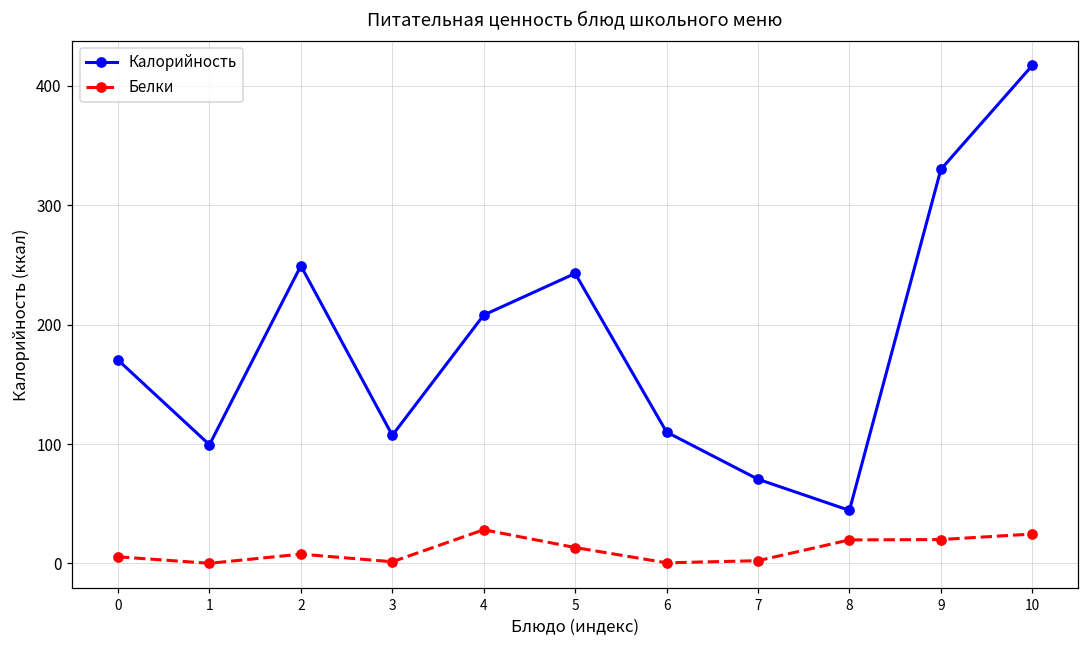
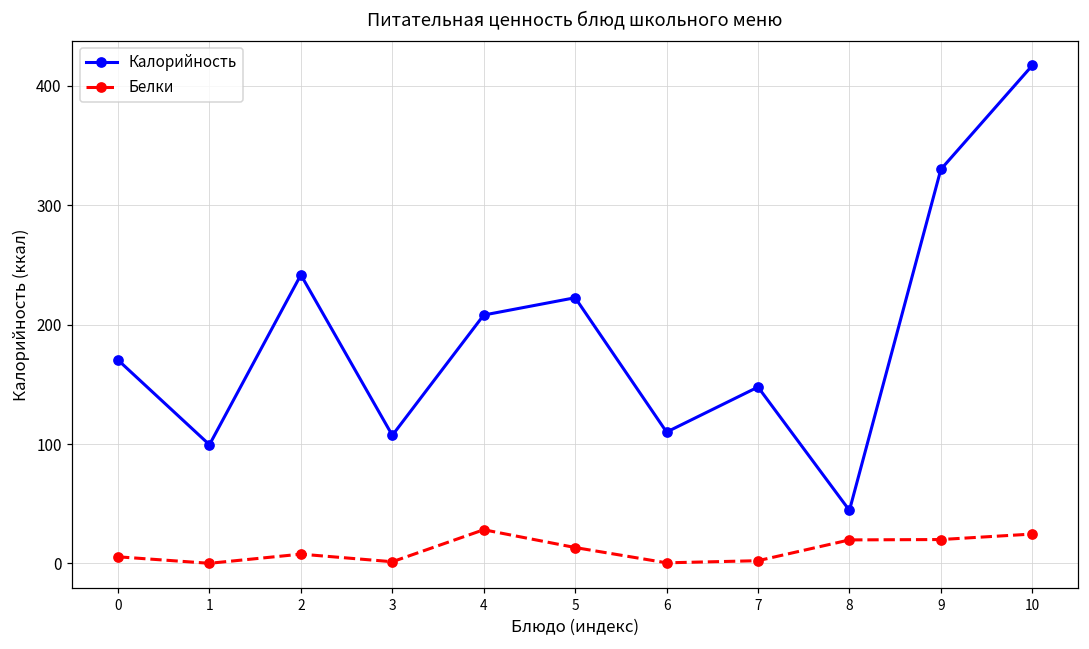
  {
    "Калорийность": {
      "0": 170,
      "1": 99,
-     "2": 249,
+     "2": 242,
      "3": 107,
      "4": 208,
-     "5": 243,
+     "5": 223,
      "6": 110,
-     "7": 71,
+     "7": 148,
      "8": 44,
      "9": 330,
      "10": 417
    },
    "Белки": {
      "0": 6,
      "1": 0,
      "2": 8,
      "3": 1,
      "4": 28,
      "5": 13,
      "6": 1,
      "7": 2,
      "8": 20,
      "9": 20,
      "10": 25
    }
  }
